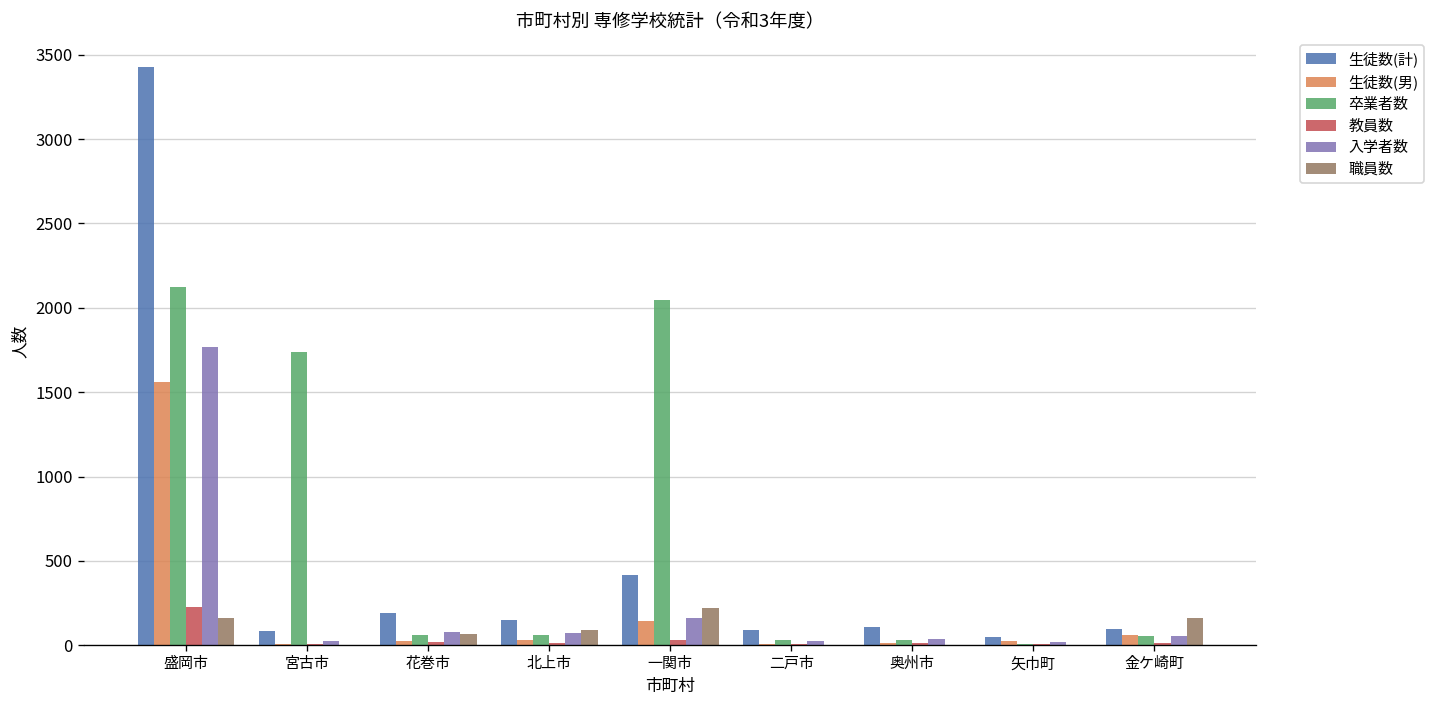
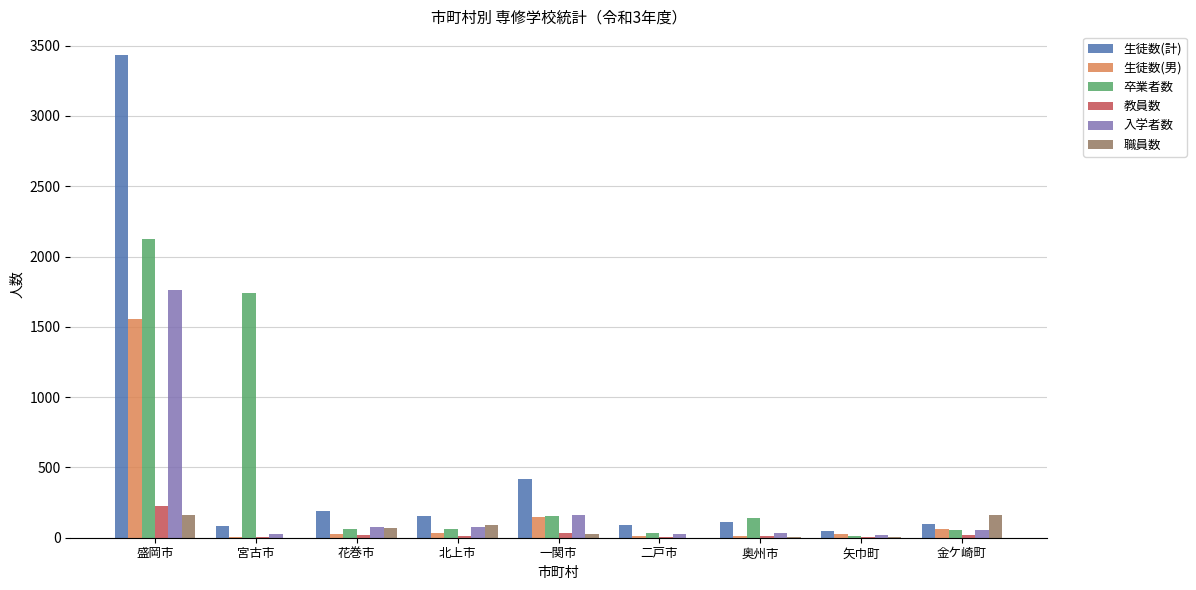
  {
    "卒業者数": {
      "盛岡市": 2120,
      "宮古市": 1740,
      "花巻市": 60,
      "北上市": 60,
-     "一関市": 2050,
+     "一関市": 160,
      "二戸市": 30,
-     "奥州市": 30,
+     "奥州市": 140,
      "金ケ崎町": 50
    },
    "職員数": {
      "盛岡市": 160,
      "花巻市": 70,
      "北上市": 90,
-     "一関市": 220,
+     "一関市": 20,
      "金ケ崎町": 160
    }
  }
